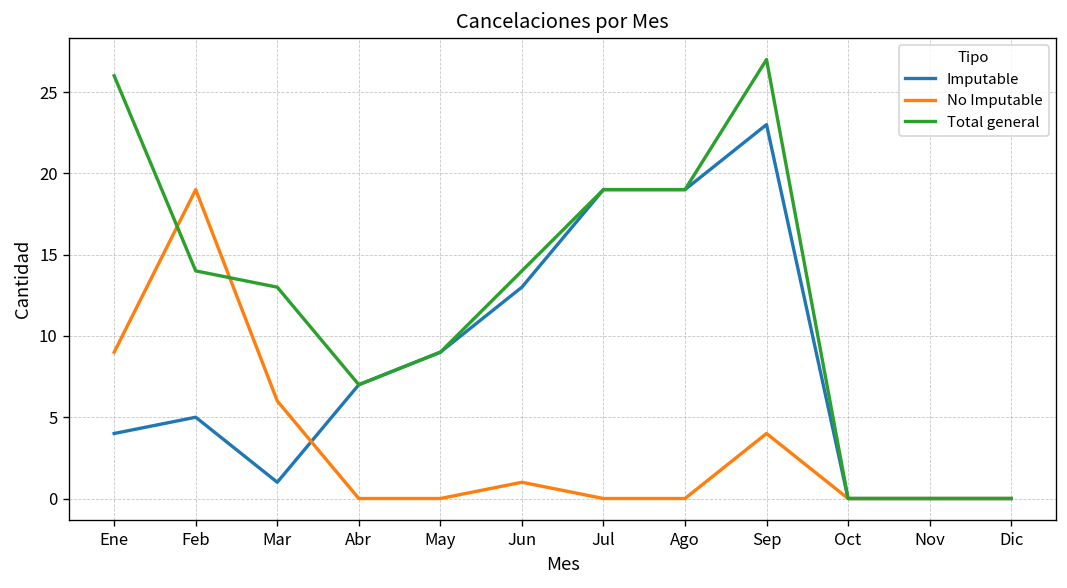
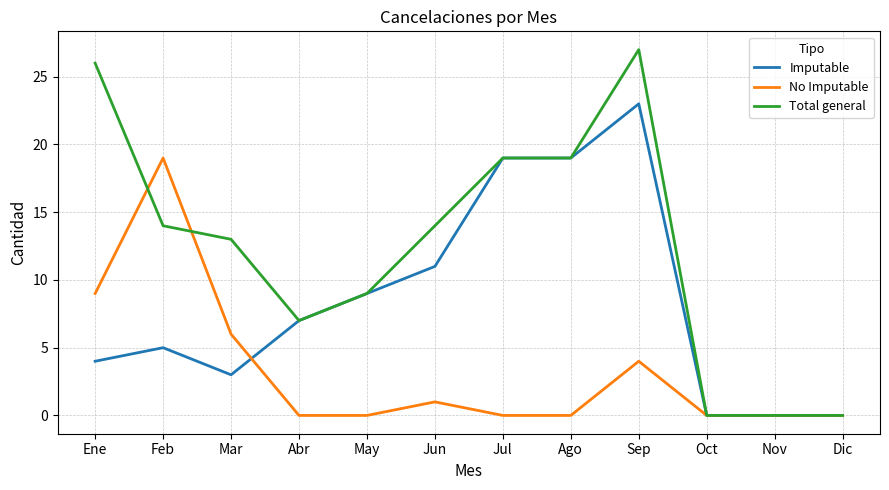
  {
    "Imputable": {
      "Ene": 4,
      "Feb": 5,
-     "Mar": 1,
-     "Jun": 13,
+     "Mar": 3,
+     "Jun": 11,
      "Sep": 23
    },
    "No Imputable": {
      "Ene": 9,
      "Feb": 19,
      "Mar": 6,
      "Abr": 0,
      "May": 0,
      "Jun": 1,
      "Jul": 0,
      "Ago": 0,
      "Sep": 4
    },
    "Total general": {
      "Ene": 26,
      "Feb": 14,
      "Mar": 13,
      "Jun": 14,
      "Sep": 27
    }
  }
